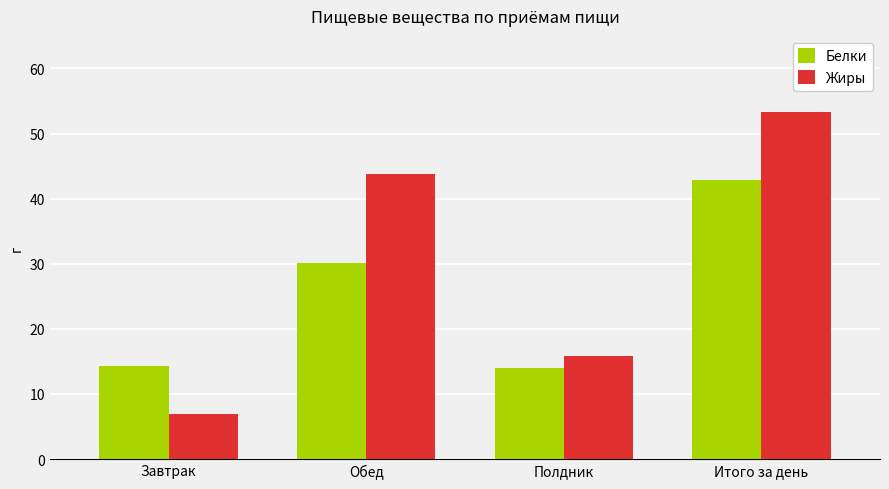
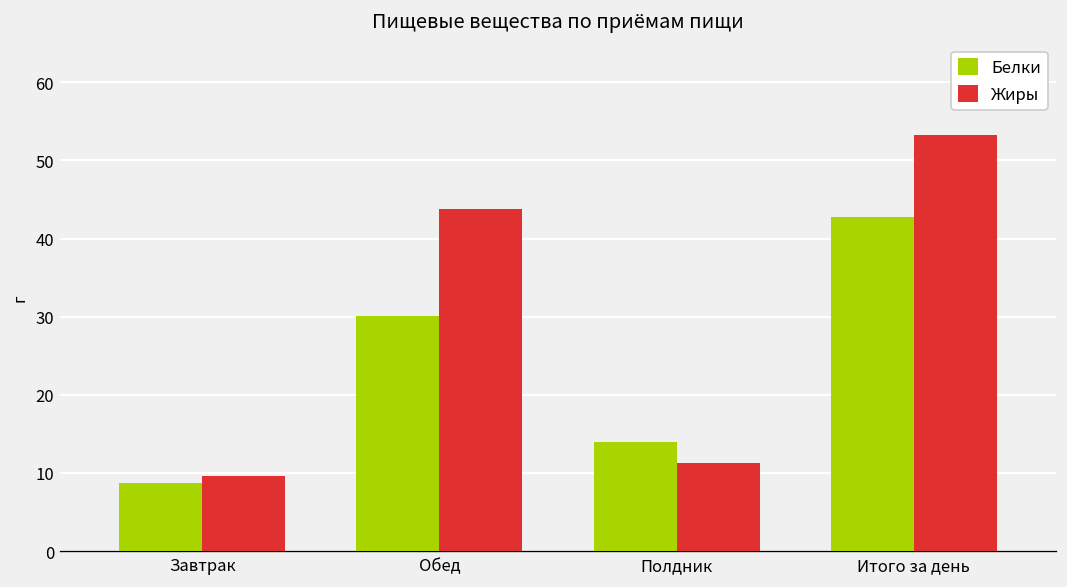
  {
    "Белки": {
-     "Завтрак": 14,
+     "Завтрак": 9,
      "Обед": 30,
      "Полдник": 14,
      "Итого за день": 43
    },
    "Жиры": {
-     "Завтрак": 7,
+     "Завтрак": 10,
      "Обед": 44,
-     "Полдник": 16,
+     "Полдник": 11,
      "Итого за день": 53
    }
  }
